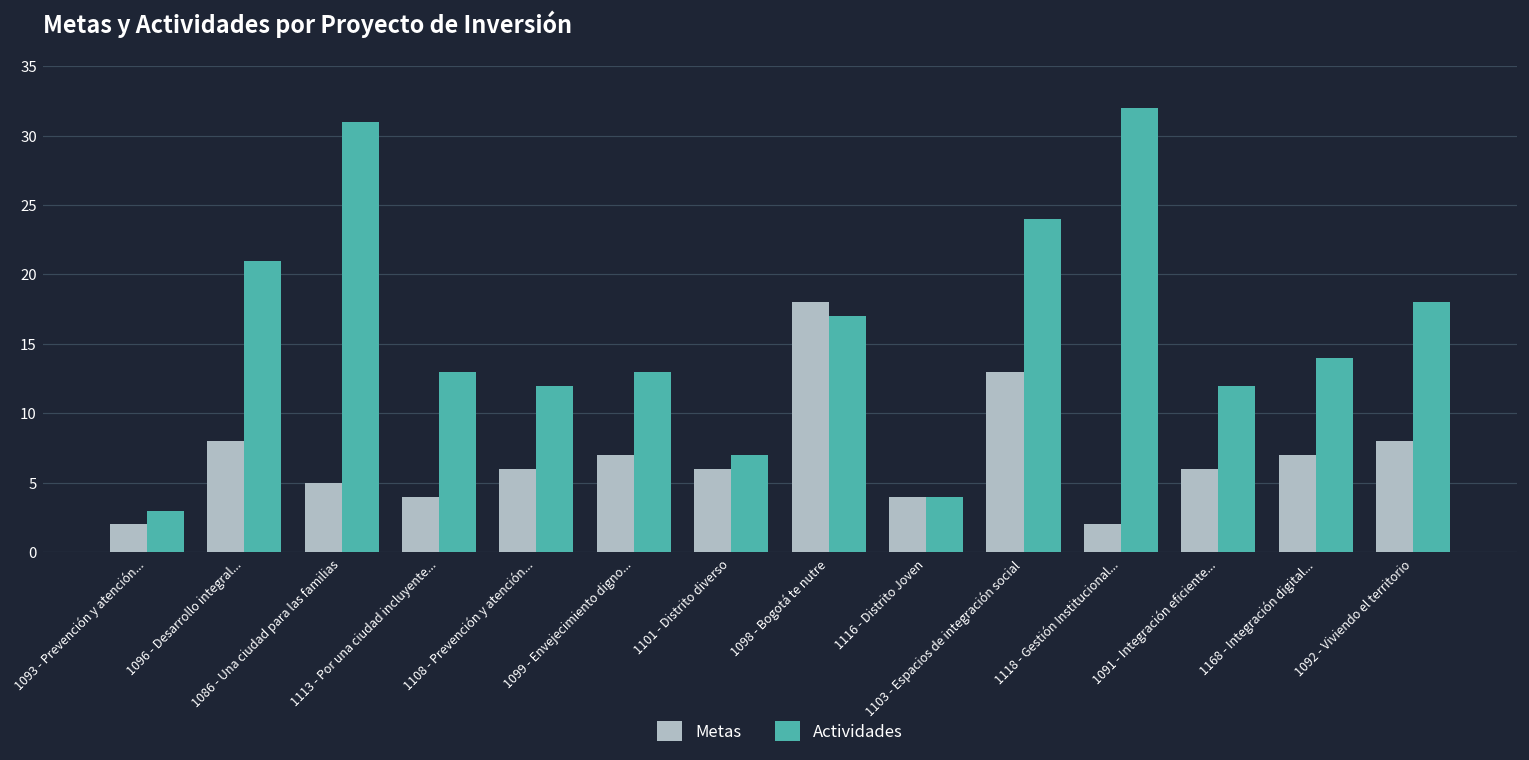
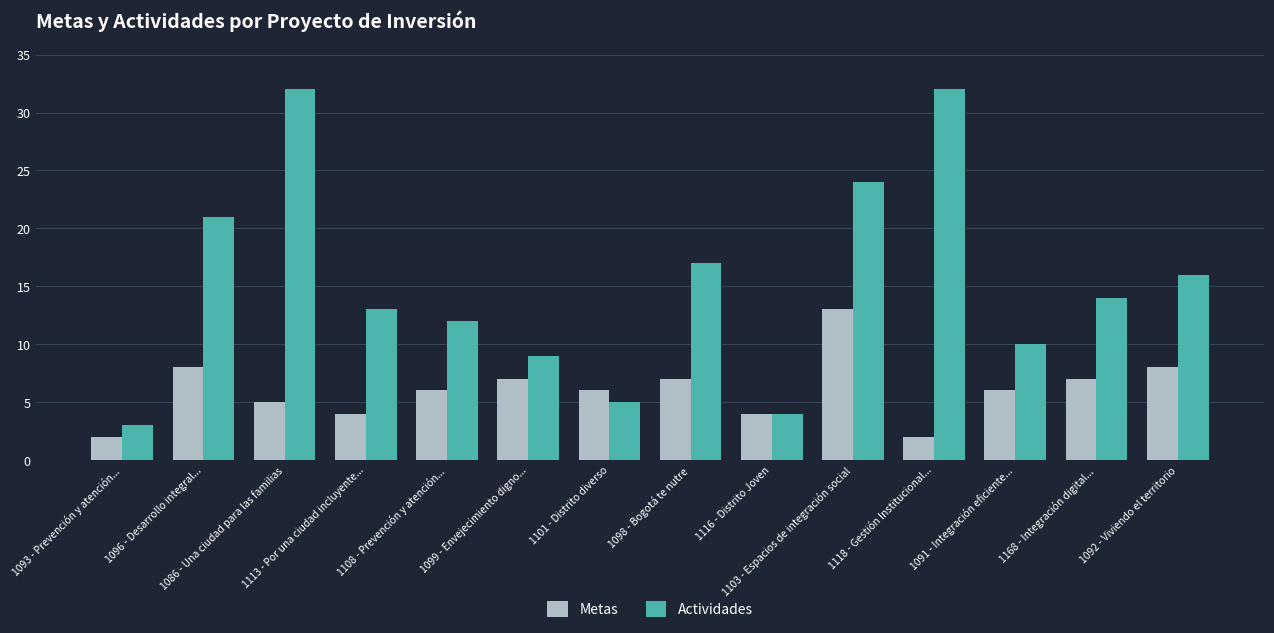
  {
    "Metas": {
      "1093 - Prevención y atención...": 2,
      "1096 - Desarrollo integral...": 8,
      "1086 - Una ciudad para las familias": 5,
      "1113 - Por una ciudad incluyente...": 4,
      "1108 - Prevención y atención...": 6,
      "1099 - Envejecimiento digno...": 7,
      "1101 - Distrito diverso": 6,
-     "1098 - Bogotá te nutre": 18,
+     "1098 - Bogotá te nutre": 7,
      "1116 - Distrito Joven": 4,
      "1103 - Espacios de integración social": 13,
      "1118 - Gestión Institucional...": 2,
      "1091 - Integración eficiente...": 6,
      "1168 - Integración digital...": 7,
      "1092 - Viviendo el territorio": 8
    },
    "Actividades": {
      "1093 - Prevención y atención...": 3,
      "1096 - Desarrollo integral...": 21,
-     "1086 - Una ciudad para las familias": 31,
+     "1086 - Una ciudad para las familias": 32,
      "1113 - Por una ciudad incluyente...": 13,
      "1108 - Prevención y atención...": 12,
-     "1099 - Envejecimiento digno...": 13,
-     "1101 - Distrito diverso": 7,
+     "1099 - Envejecimiento digno...": 9,
+     "1101 - Distrito diverso": 5,
      "1098 - Bogotá te nutre": 17,
      "1116 - Distrito Joven": 4,
      "1103 - Espacios de integración social": 24,
      "1118 - Gestión Institucional...": 32,
-     "1091 - Integración eficiente...": 12,
+     "1091 - Integración eficiente...": 10,
      "1168 - Integración digital...": 14,
-     "1092 - Viviendo el territorio": 18
+     "1092 - Viviendo el territorio": 16
    }
  }
